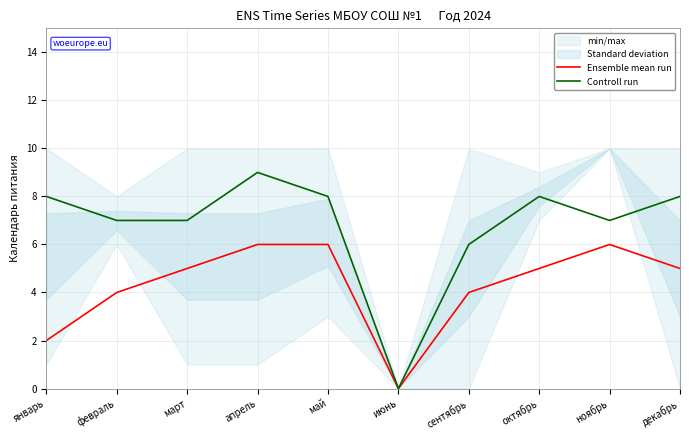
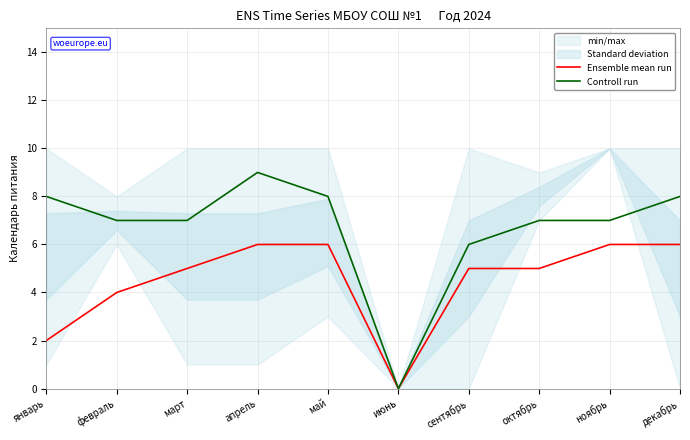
  {
    "Ensemble mean run": {
      "январь": 2,
      "февраль": 4,
      "март": 5,
      "апрель": 6,
      "май": 6,
-     "сентябрь": 4,
+     "сентябрь": 5,
      "октябрь": 5,
      "ноябрь": 6,
-     "декабрь": 5
+     "декабрь": 6
    },
    "Controll run": {
      "январь": 8,
      "февраль": 7,
      "март": 7,
      "апрель": 9,
      "сентябрь": 6,
-     "октябрь": 8,
+     "октябрь": 7,
      "ноябрь": 7,
      "декабрь": 8
    }
  }
